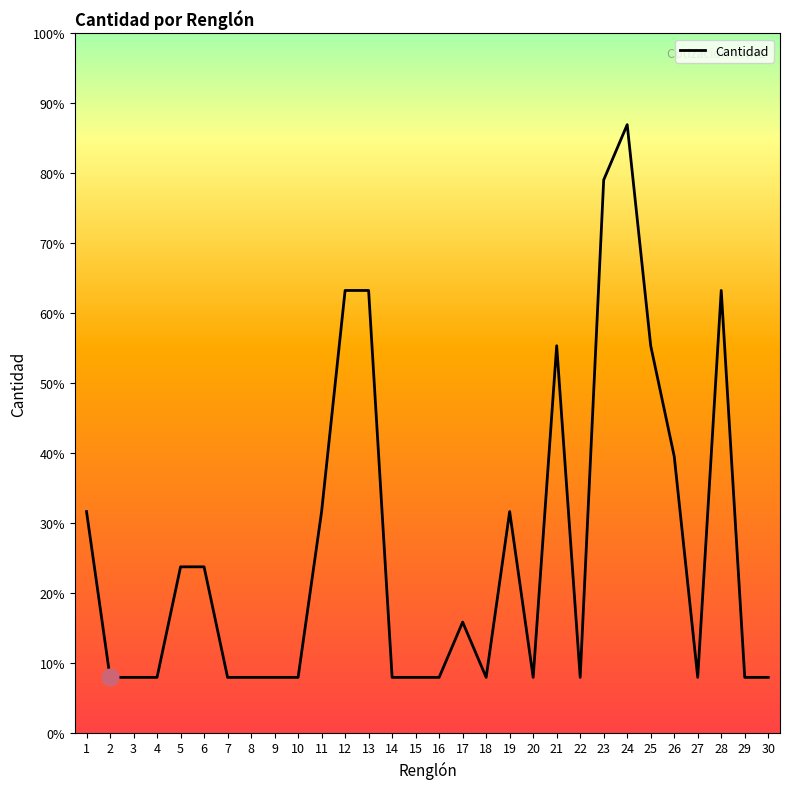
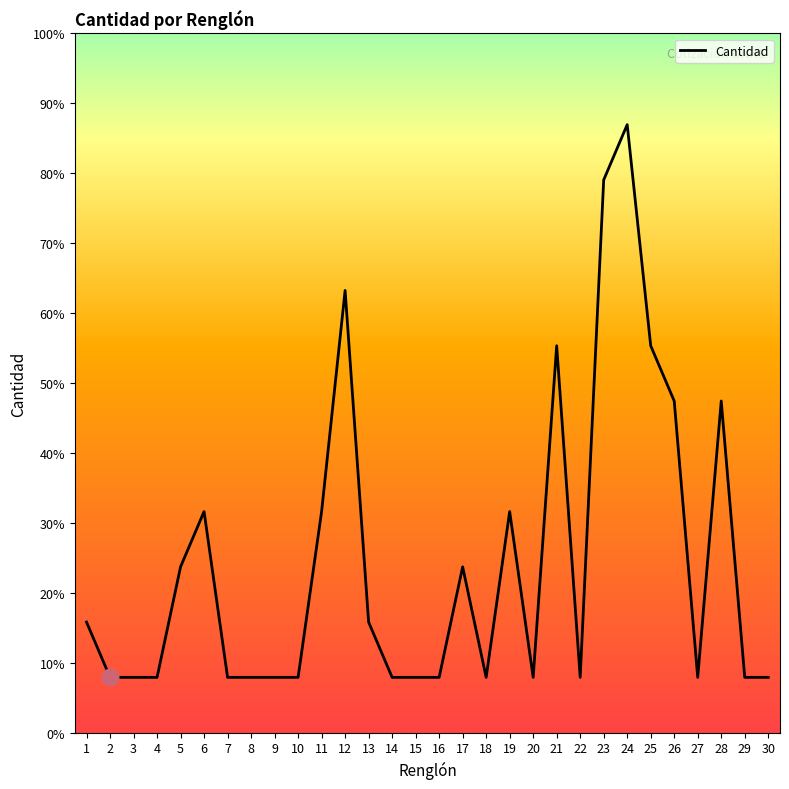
  {
    "Cantidad": {
-     "1": "32%",
+     "1": "16%",
      "3": "8%",
      "4": "8%",
      "5": "24%",
-     "6": "24%",
+     "6": "32%",
      "7": "8%",
      "8": "8%",
      "9": "8%",
      "10": "8%",
      "11": "32%",
      "12": "63%",
-     "13": "63%",
+     "13": "16%",
      "14": "8%",
      "15": "8%",
      "16": "8%",
-     "17": "16%",
+     "17": "24%",
      "18": "8%",
      "19": "32%",
      "20": "8%",
      "21": "55%",
      "22": "8%",
      "23": "79%",
      "24": "87%",
      "25": "55%",
-     "26": "40%",
+     "26": "47%",
      "27": "8%",
-     "28": "63%",
+     "28": "47%",
      "29": "8%",
      "30": "8%"
    }
  }
